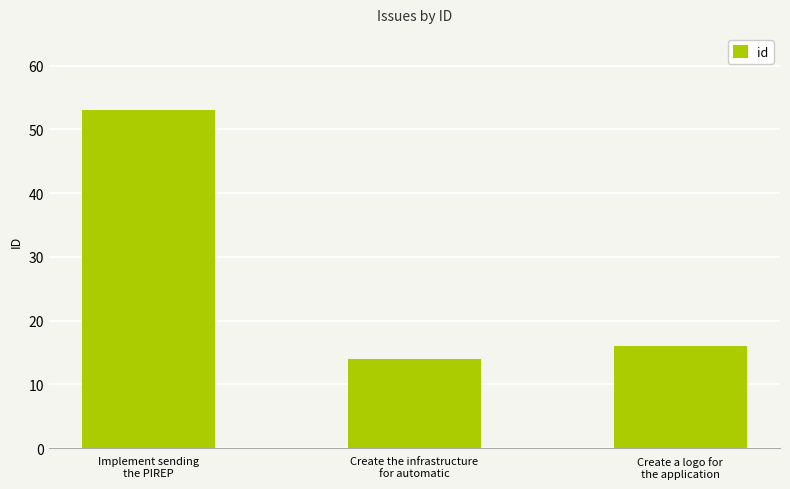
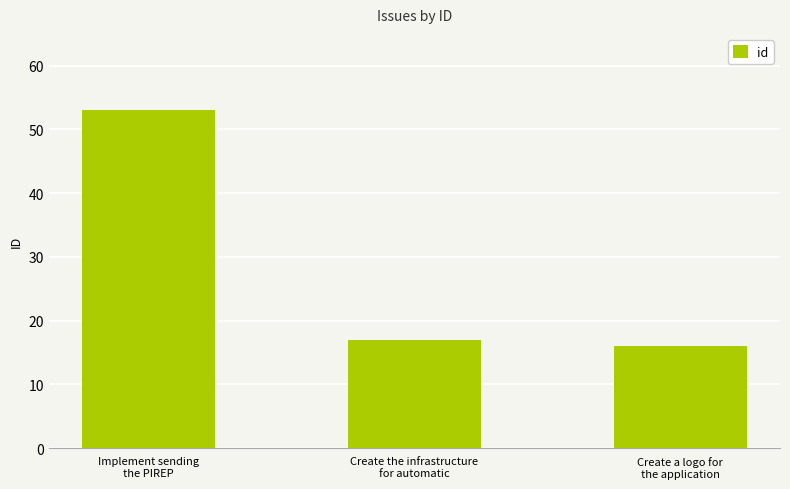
  {
    "Implement sending the PIREP": 53,
-   "Create the infrastructure for automatic": 14,
+   "Create the infrastructure for automatic": 17,
    "Create a logo for the application": 16
  }
